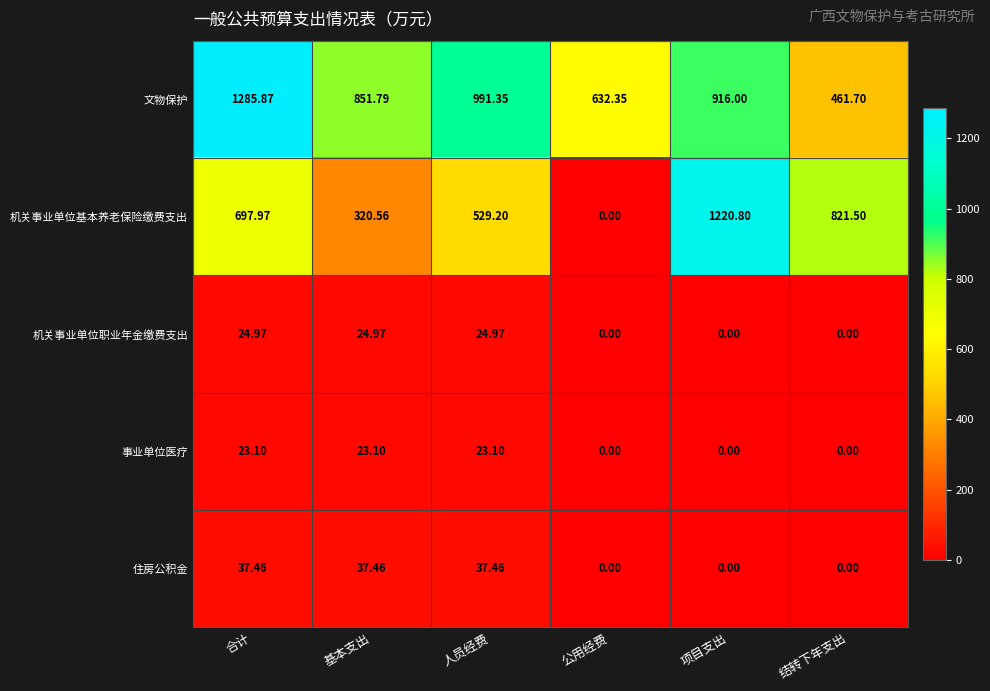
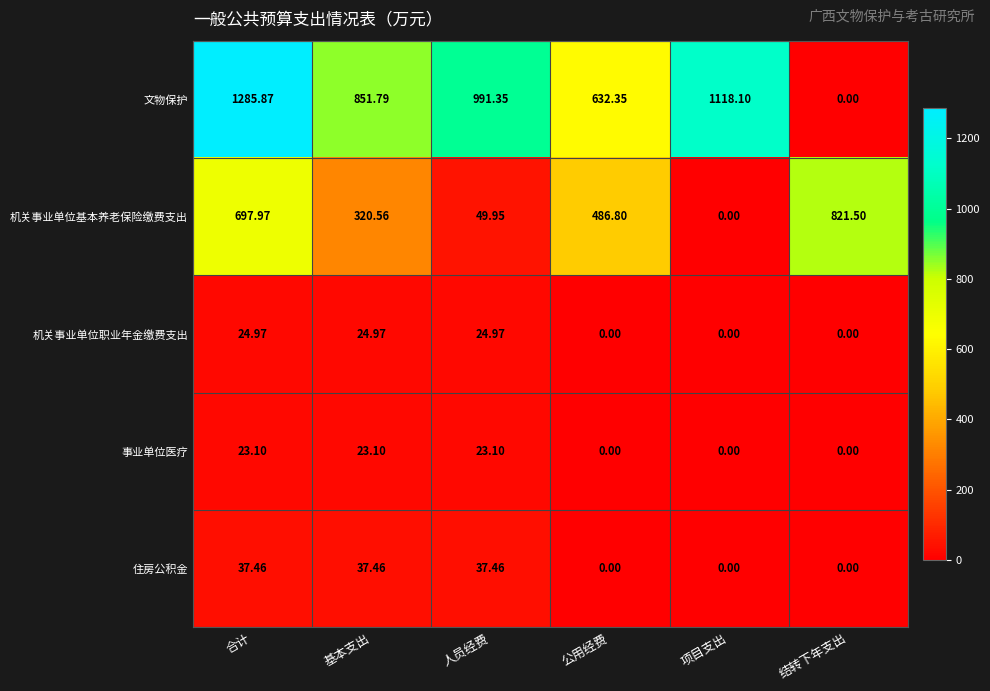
  {
    "文物保护": {
      "合计": 1285.87,
      "基本支出": 851.79,
      "人员经费": 991.35,
      "公用经费": 632.35,
-     "项目支出": 916.00,
-     "结转下年支出": 461.70
+     "项目支出": 1118.10,
+     "结转下年支出": 0.00
    },
    "机关事业单位基本养老保险缴费支出": {
      "合计": 697.97,
      "基本支出": 320.56,
-     "人员经费": 529.20,
-     "公用经费": 0.00,
-     "项目支出": 1220.80,
+     "人员经费": 49.95,
+     "公用经费": 486.80,
+     "项目支出": 0.00,
      "结转下年支出": 821.50
    },
    "机关事业单位职业年金缴费支出": {
      "合计": 24.97,
      "基本支出": 24.97,
      "人员经费": 24.97,
      "公用经费": 0.00,
      "项目支出": 0.00,
      "结转下年支出": 0.00
    },
    "事业单位医疗": {
      "合计": 23.10,
      "基本支出": 23.10,
      "人员经费": 23.10,
      "公用经费": 0.00,
      "项目支出": 0.00,
      "结转下年支出": 0.00
    },
    "住房公积金": {
      "合计": 37.46,
      "基本支出": 37.46,
      "人员经费": 37.46,
      "公用经费": 0.00,
      "项目支出": 0.00,
      "结转下年支出": 0.00
    }
  }
